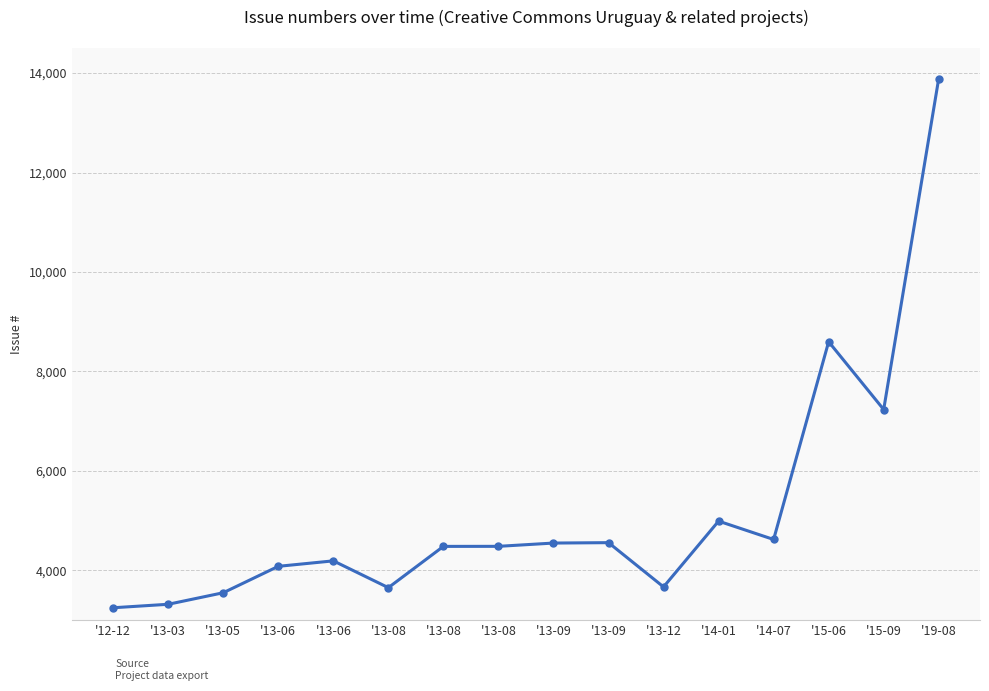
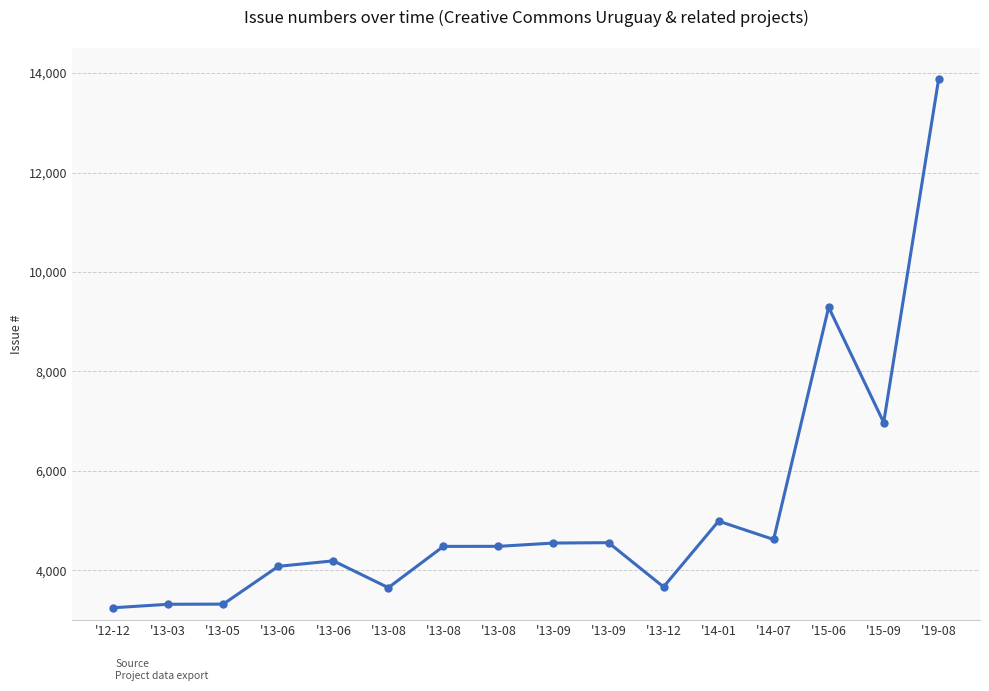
  {
    "'12-12": "3,200",
    "'13-03": "3,300",
-   "'13-05": "3,600",
+   "'13-05": "3,300",
    "'13-12": "3,700",
    "'14-01": "5,000",
    "'14-07": "4,600",
-   "'15-06": "8,600",
-   "'15-09": "7,200",
+   "'15-06": "9,300",
+   "'15-09": "7,000",
    "'19-08": "13,900"
  }
